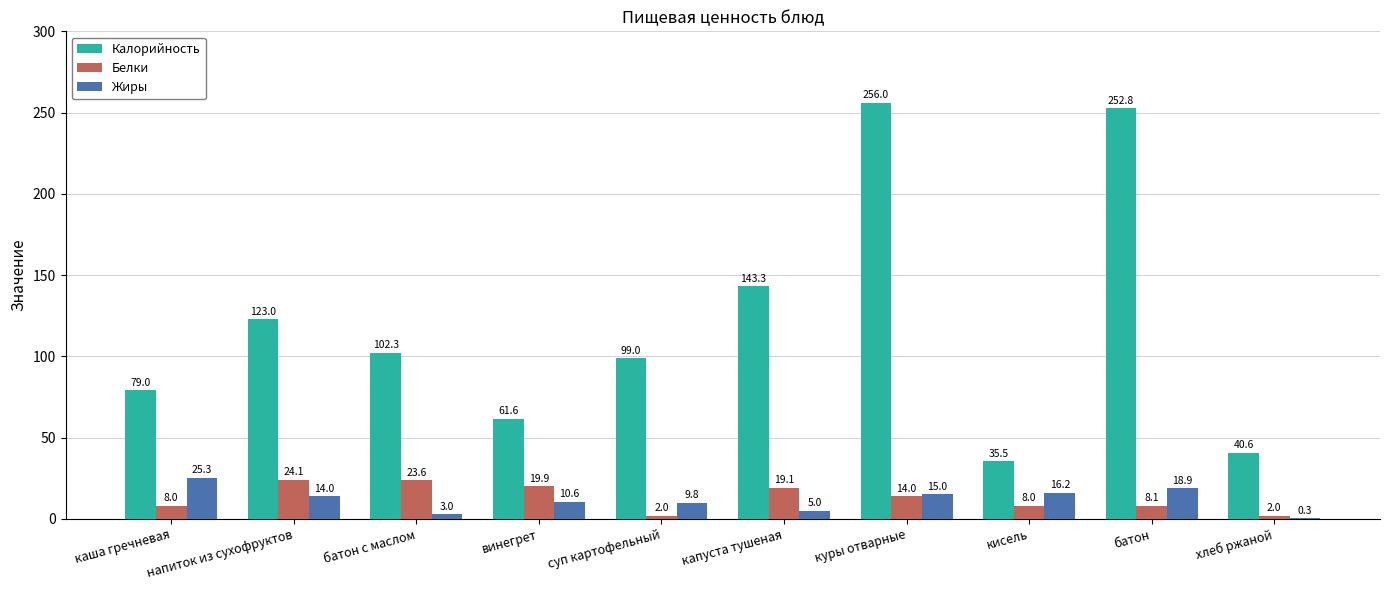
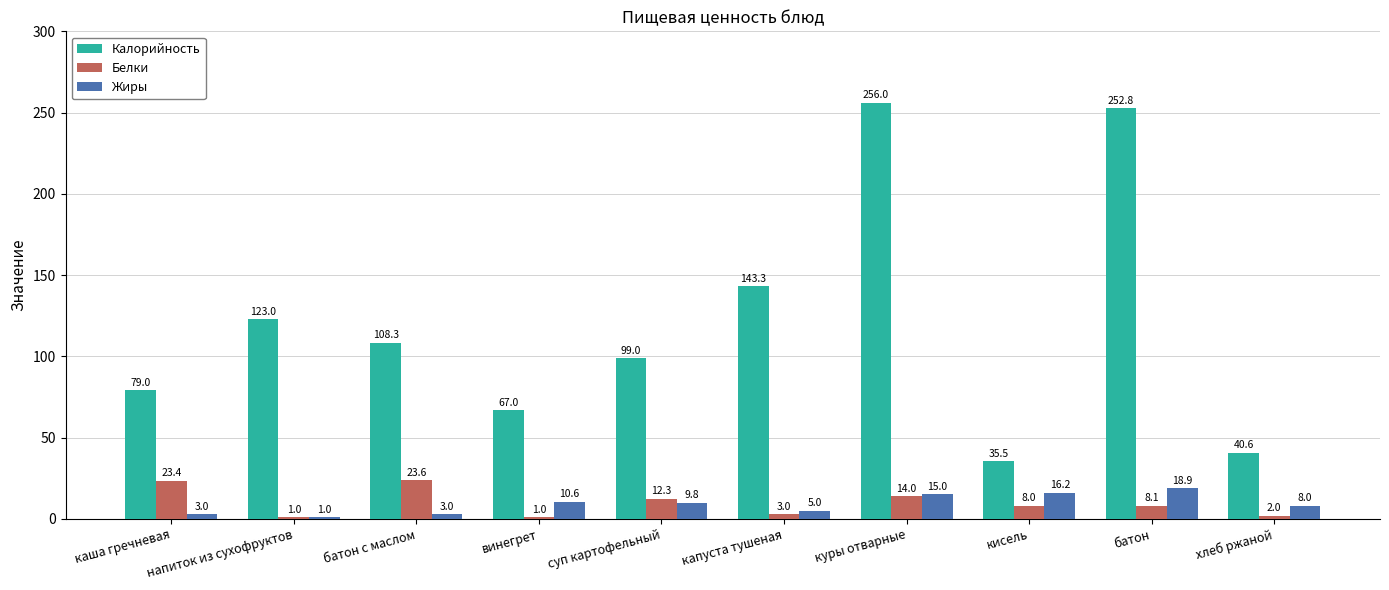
  {
    "Калорийность": {
      "каша гречневая": 79.0,
      "напиток из сухофруктов": 123.0,
-     "батон с маслом": 102.3,
-     "винегрет": 61.6,
+     "батон с маслом": 108.3,
+     "винегрет": 67.0,
      "суп картофельный": 99.0,
      "капуста тушеная": 143.3,
      "куры отварные": 256.0,
      "кисель": 35.5,
      "батон": 252.8,
      "хлеб ржаной": 40.6
    },
    "Белки": {
-     "каша гречневая": 8.0,
-     "напиток из сухофруктов": 24.1,
+     "каша гречневая": 23.4,
+     "напиток из сухофруктов": 1.0,
      "батон с маслом": 23.6,
-     "винегрет": 19.9,
-     "суп картофельный": 2.0,
-     "капуста тушеная": 19.1,
+     "винегрет": 1.0,
+     "суп картофельный": 12.3,
+     "капуста тушеная": 3.0,
      "куры отварные": 14.0,
      "кисель": 8.0,
      "батон": 8.1,
      "хлеб ржаной": 2.0
    },
    "Жиры": {
-     "каша гречневая": 25.3,
-     "напиток из сухофруктов": 14.0,
+     "каша гречневая": 3.0,
+     "напиток из сухофруктов": 1.0,
      "батон с маслом": 3.0,
      "винегрет": 10.6,
      "суп картофельный": 9.8,
      "капуста тушеная": 5.0,
      "куры отварные": 15.0,
      "кисель": 16.2,
      "батон": 18.9,
-     "хлеб ржаной": 0.3
+     "хлеб ржаной": 8.0
    }
  }
